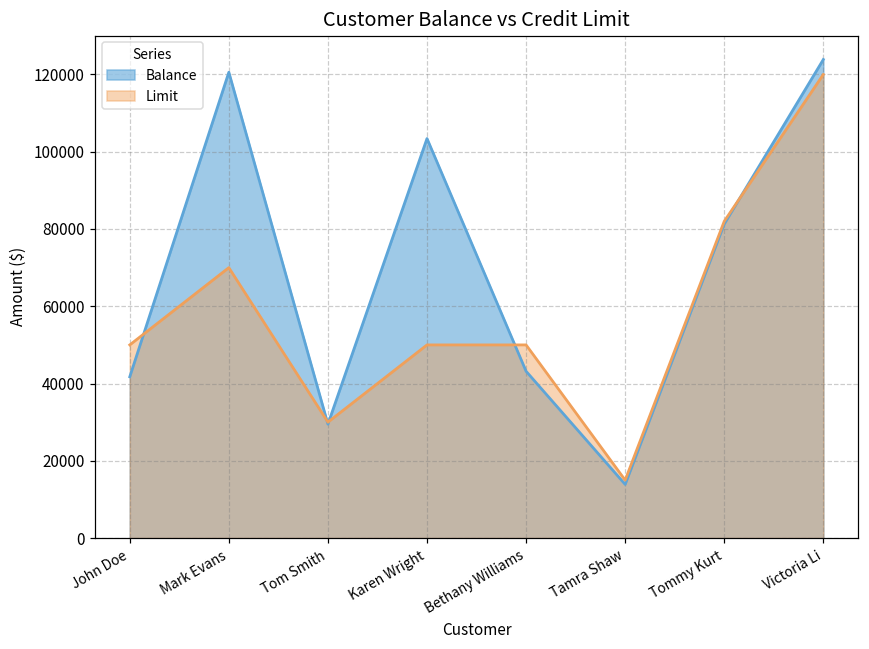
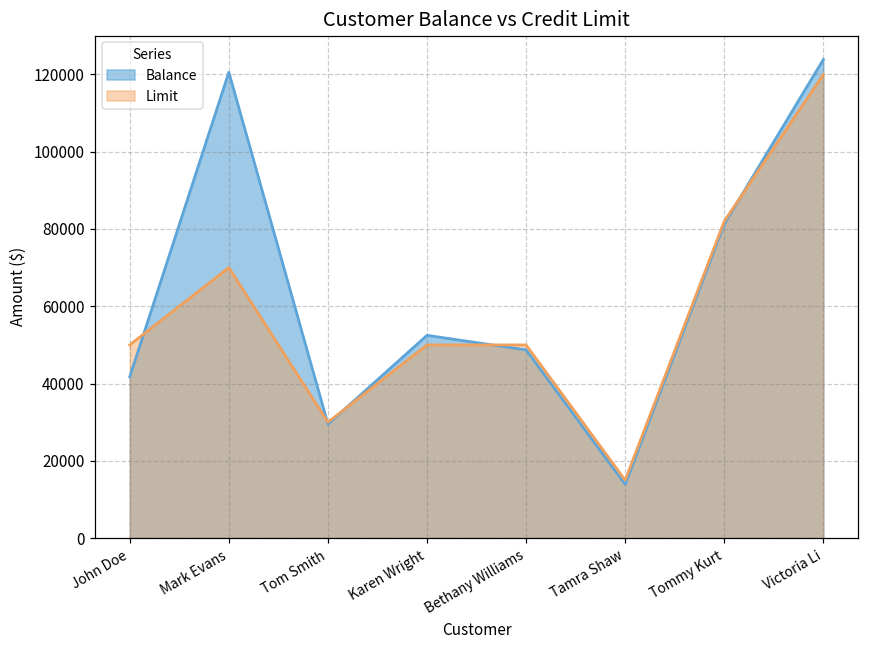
  {
    "Balance": {
      "John Doe": 42000,
      "Mark Evans": 121000,
-     "Karen Wright": 103000,
-     "Bethany Williams": 43000,
+     "Karen Wright": 52000,
+     "Bethany Williams": 49000,
      "Tamra Shaw": 14000,
      "Victoria Li": 124000
    },
    "Limit": {
      "John Doe": 50000,
      "Mark Evans": 70000,
      "Karen Wright": 50000,
      "Bethany Williams": 50000,
      "Tamra Shaw": 15000,
      "Victoria Li": 120000
    }
  }
